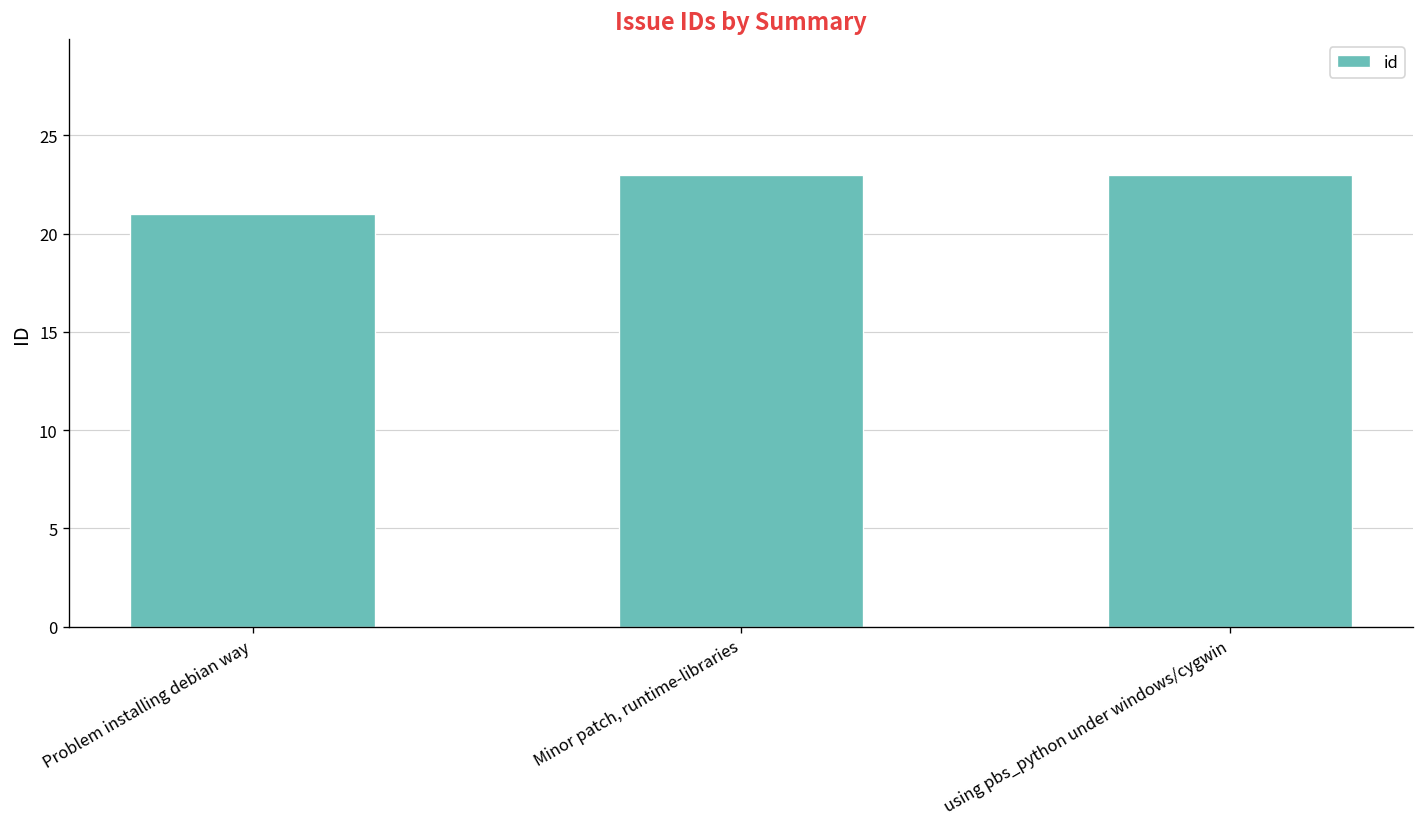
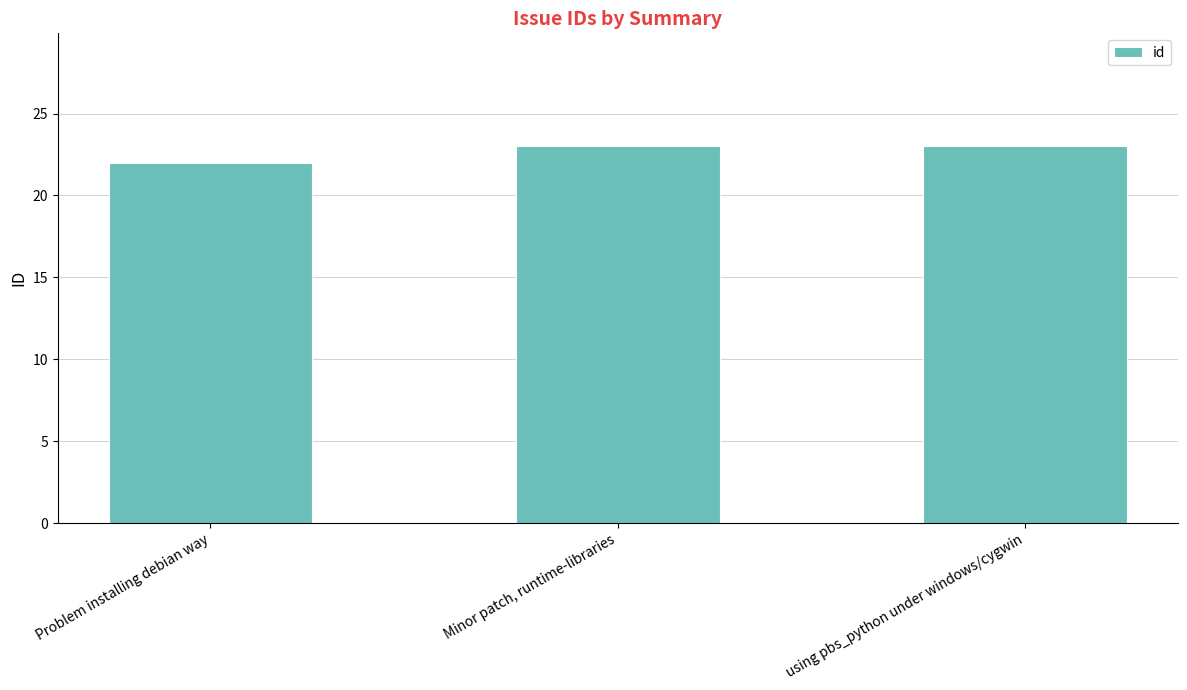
  {
-   "Problem installing debian way": 21,
+   "Problem installing debian way": 22,
    "Minor patch, runtime-libraries": 23,
    "using pbs_python under windows/cygwin": 23
  }
